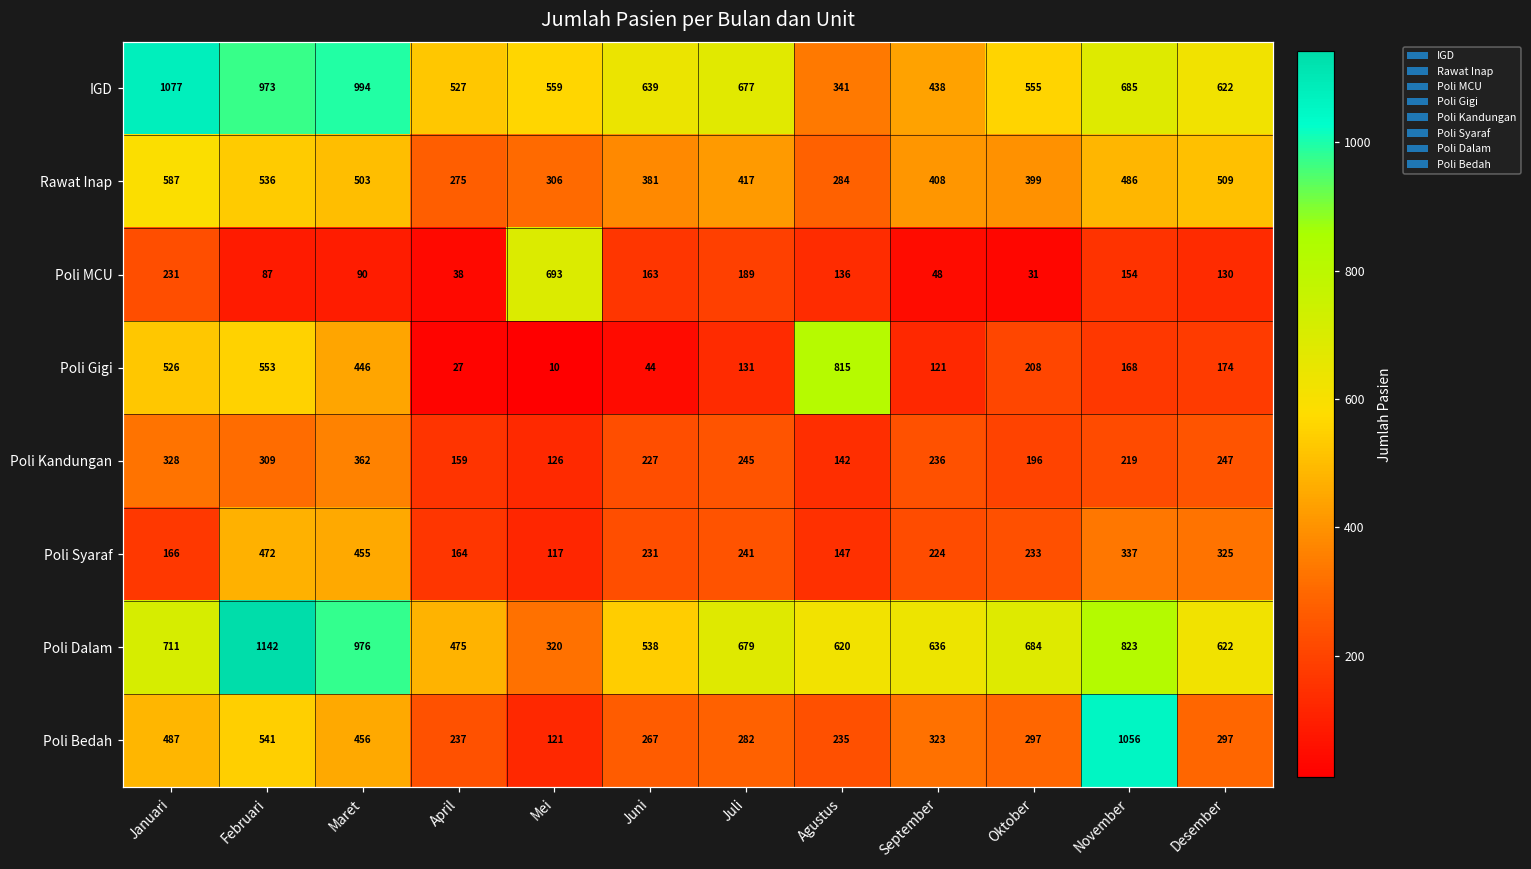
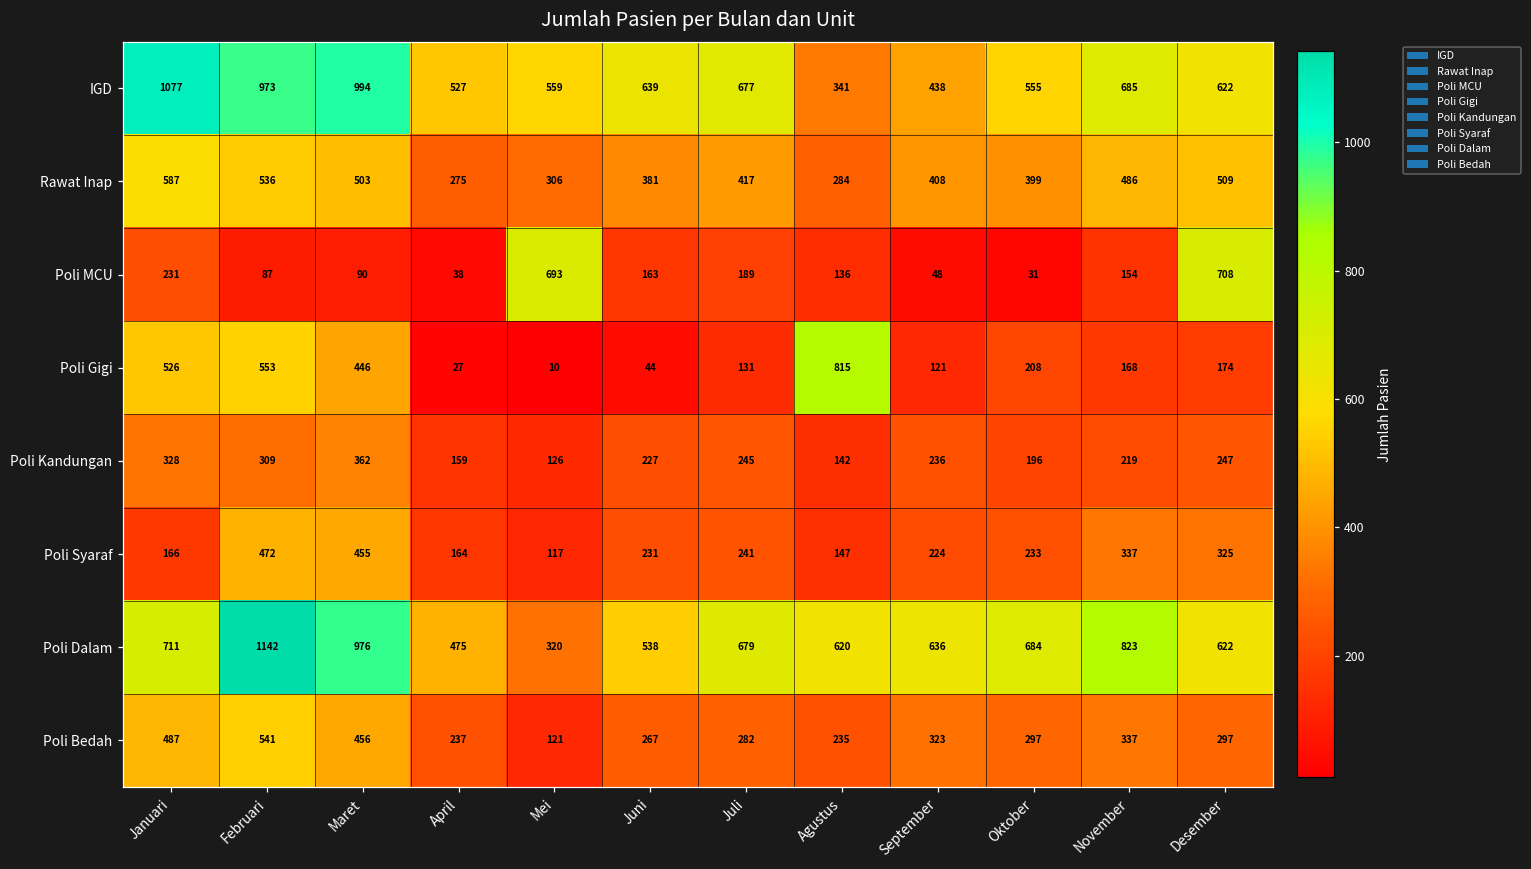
  {
    "IGD": {
      "Januari": 1077,
      "Februari": 973,
      "Maret": 994,
      "April": 527,
      "Mei": 559,
      "Juni": 639,
      "Juli": 677,
      "Agustus": 341,
      "September": 438,
      "Oktober": 555,
      "November": 685,
      "Desember": 622
    },
    "Rawat Inap": {
      "Januari": 587,
      "Februari": 536,
      "Maret": 503,
      "April": 275,
      "Mei": 306,
      "Juni": 381,
      "Juli": 417,
      "Agustus": 284,
      "September": 408,
      "Oktober": 399,
      "November": 486,
      "Desember": 509
    },
    "Poli MCU": {
      "Januari": 231,
      "Februari": 87,
      "Maret": 90,
      "April": 38,
      "Mei": 693,
      "Juni": 163,
      "Juli": 189,
      "Agustus": 136,
      "September": 48,
      "Oktober": 31,
      "November": 154,
-     "Desember": 130
+     "Desember": 708
    },
    "Poli Gigi": {
      "Januari": 526,
      "Februari": 553,
      "Maret": 446,
      "April": 27,
      "Mei": 10,
      "Juni": 44,
      "Juli": 131,
      "Agustus": 815,
      "September": 121,
      "Oktober": 208,
      "November": 168,
      "Desember": 174
    },
    "Poli Kandungan": {
      "Januari": 328,
      "Februari": 309,
      "Maret": 362,
      "April": 159,
      "Mei": 126,
      "Juni": 227,
      "Juli": 245,
      "Agustus": 142,
      "September": 236,
      "Oktober": 196,
      "November": 219,
      "Desember": 247
    },
    "Poli Syaraf": {
      "Januari": 166,
      "Februari": 472,
      "Maret": 455,
      "April": 164,
      "Mei": 117,
      "Juni": 231,
      "Juli": 241,
      "Agustus": 147,
      "September": 224,
      "Oktober": 233,
      "November": 337,
      "Desember": 325
    },
    "Poli Dalam": {
      "Januari": 711,
      "Februari": 1142,
      "Maret": 976,
      "April": 475,
      "Mei": 320,
      "Juni": 538,
      "Juli": 679,
      "Agustus": 620,
      "September": 636,
      "Oktober": 684,
      "November": 823,
      "Desember": 622
    },
    "Poli Bedah": {
      "Januari": 487,
      "Februari": 541,
      "Maret": 456,
      "April": 237,
      "Mei": 121,
      "Juni": 267,
      "Juli": 282,
      "Agustus": 235,
      "September": 323,
      "Oktober": 297,
-     "November": 1056,
+     "November": 337,
      "Desember": 297
    }
  }
